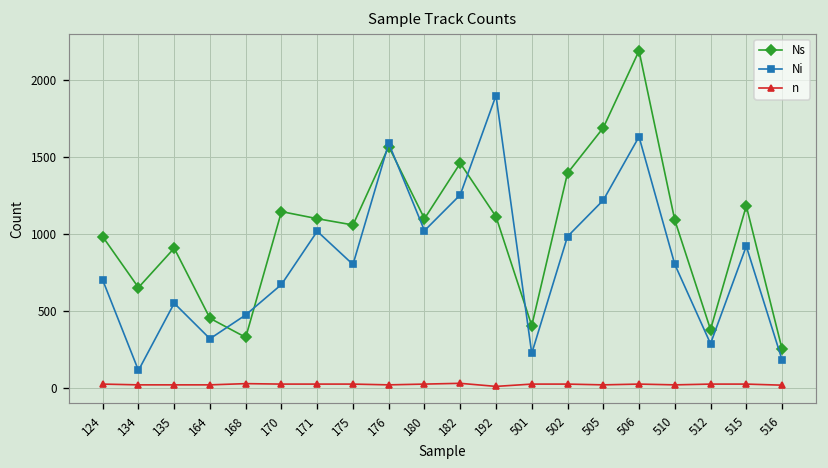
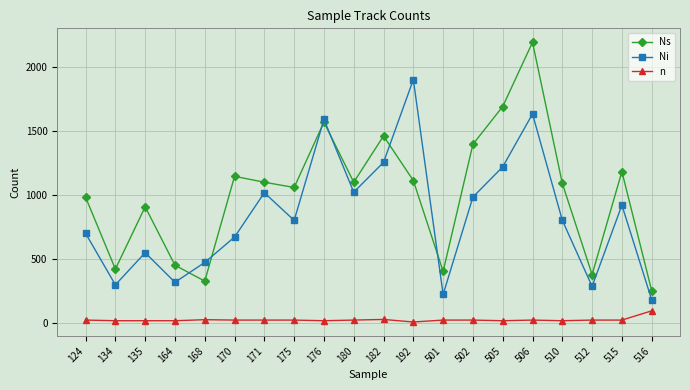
  {
    "Ns": {
      "124": 980,
-     "134": 650,
+     "134": 420,
      "135": 910,
      "164": 450,
      "168": 330,
      "170": 1150,
      "171": 1100,
      "175": 1060,
      "176": 1570,
      "180": 1100,
      "182": 1460,
      "192": 1110,
      "501": 410,
      "502": 1400,
      "505": 1690,
      "506": 2190,
      "510": 1090,
      "512": 380,
      "515": 1180,
      "516": 250
    },
    "Ni": {
      "124": 700,
-     "134": 110,
+     "134": 300,
      "135": 550,
      "164": 320,
      "168": 480,
      "170": 670,
      "171": 1020,
      "175": 800,
      "176": 1590,
      "180": 1020,
      "182": 1260,
      "192": 1900,
      "501": 230,
      "502": 990,
      "505": 1220,
      "506": 1630,
      "510": 800,
      "512": 290,
      "515": 920,
      "516": 180
    },
    "n": {
      "124": 30,
      "134": 20,
      "135": 20,
      "164": 20,
      "168": 30,
      "170": 30,
      "171": 30,
      "175": 30,
      "176": 20,
      "180": 30,
      "182": 30,
      "192": 10,
      "501": 30,
      "502": 30,
      "505": 20,
      "506": 30,
      "510": 20,
      "512": 30,
      "515": 30,
-     "516": 20
+     "516": 100
    }
  }
